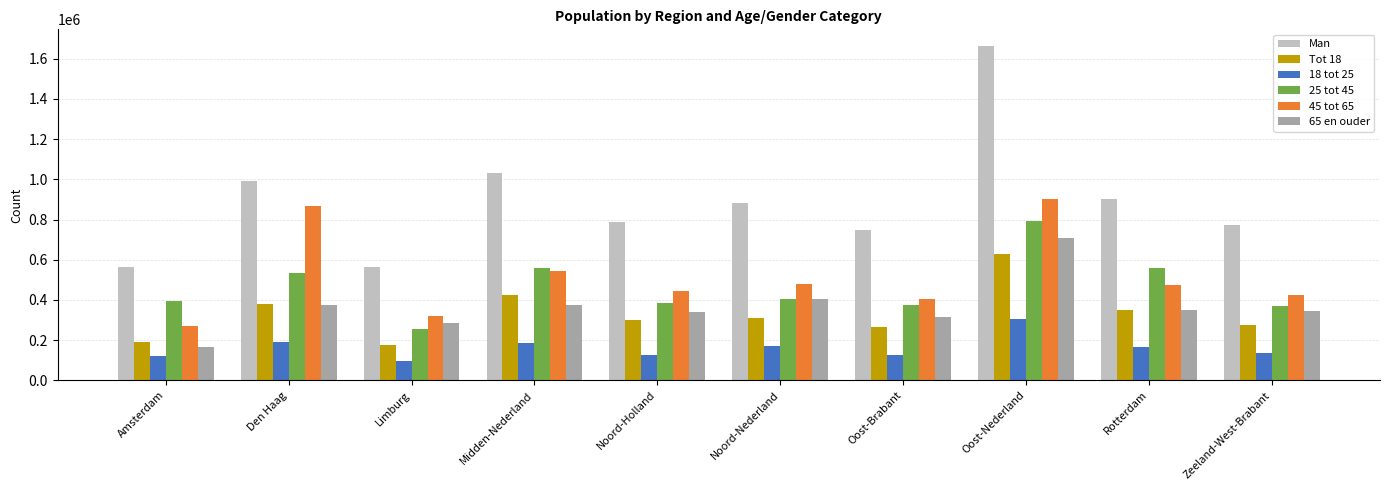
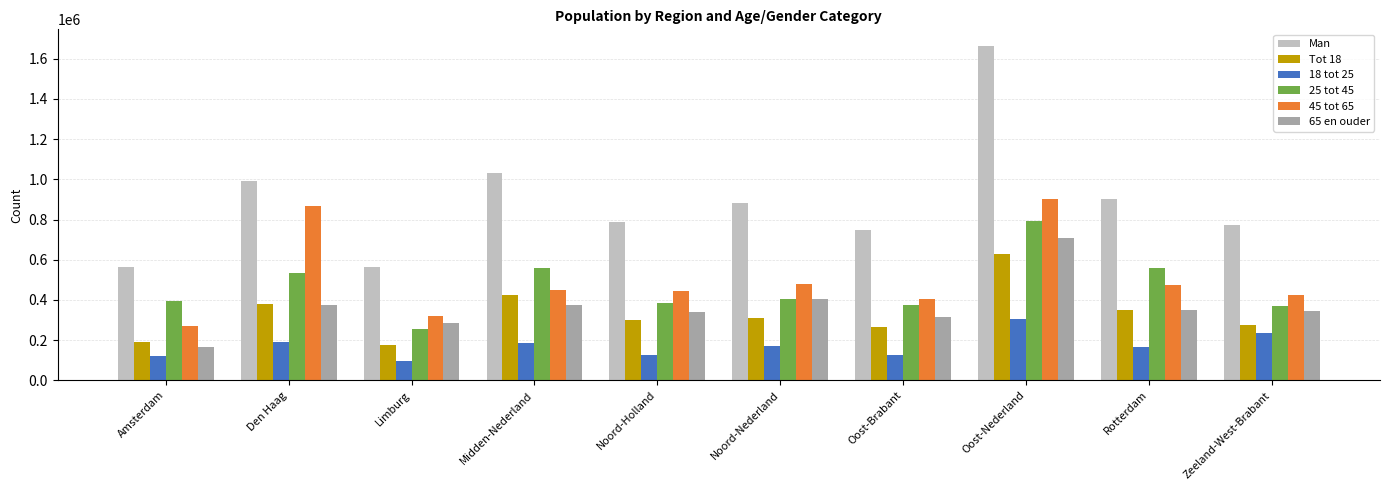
  {
    "Tot 18": {
      "Amsterdam": 190000,
      "Den Haag": 380000,
      "Limburg": 180000,
      "Midden-Nederland": 430000,
      "Noord-Holland": 300000,
      "Noord-Nederland": 310000,
      "Oost-Brabant": 270000,
      "Oost-Nederland": 630000,
      "Rotterdam": 350000,
      "Zeeland-West-Brabant": 280000
    },
    "18 tot 25": {
      "Amsterdam": 120000,
      "Den Haag": 190000,
      "Limburg": 100000,
      "Midden-Nederland": 180000,
      "Noord-Holland": 130000,
      "Noord-Nederland": 170000,
      "Oost-Brabant": 130000,
      "Oost-Nederland": 300000,
      "Rotterdam": 170000,
-     "Zeeland-West-Brabant": 130000
+     "Zeeland-West-Brabant": 240000
    },
    "25 tot 45": {
      "Amsterdam": 400000,
      "Den Haag": 540000,
      "Limburg": 260000,
      "Midden-Nederland": 560000,
      "Noord-Holland": 380000,
      "Noord-Nederland": 400000,
      "Oost-Brabant": 380000,
      "Oost-Nederland": 790000,
      "Rotterdam": 560000,
      "Zeeland-West-Brabant": 370000
    },
    "45 tot 65": {
      "Amsterdam": 270000,
      "Den Haag": 870000,
      "Limburg": 320000,
-     "Midden-Nederland": 540000,
+     "Midden-Nederland": 450000,
      "Noord-Holland": 440000,
      "Noord-Nederland": 480000,
      "Oost-Brabant": 400000,
      "Oost-Nederland": 900000,
      "Rotterdam": 470000,
      "Zeeland-West-Brabant": 420000
    }
  }
